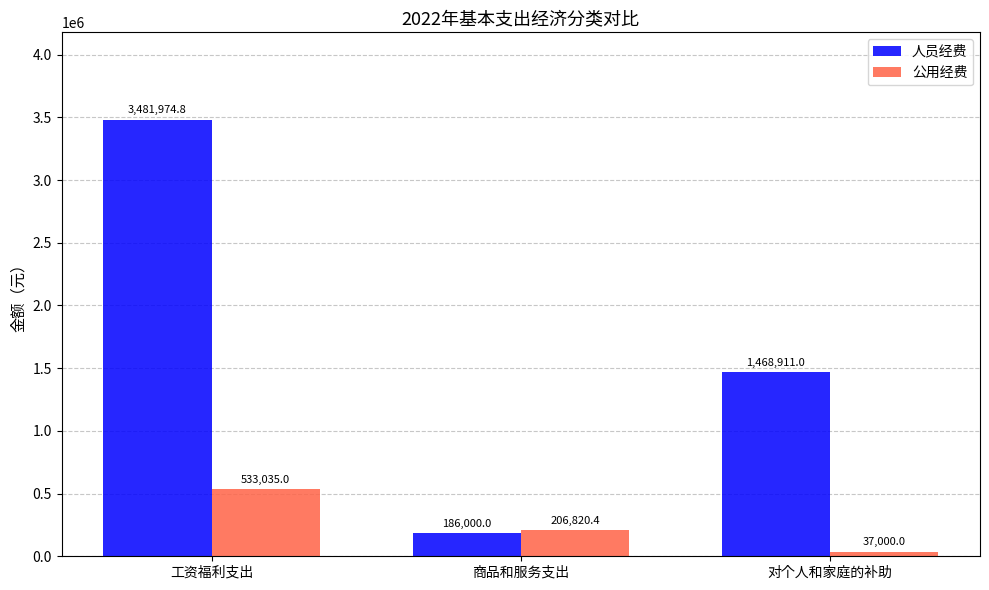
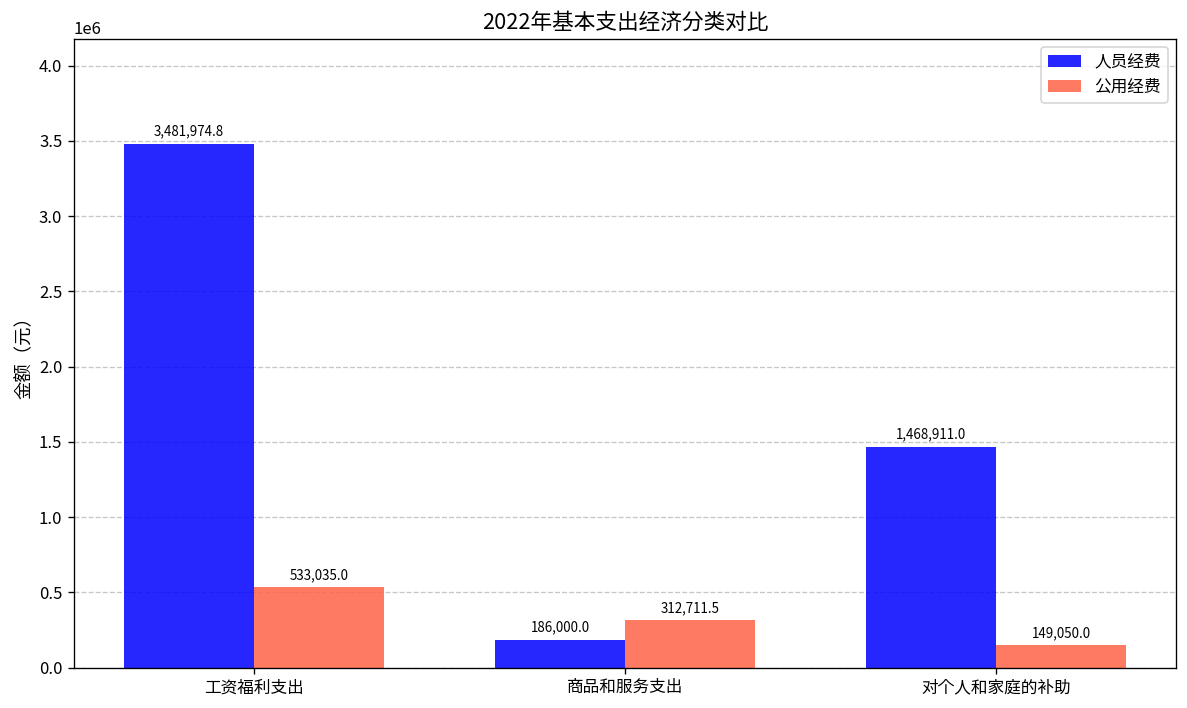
  {
    "人员经费": {
      "工资福利支出": "3,481,974.8",
      "商品和服务支出": "186,000.0",
      "对个人和家庭的补助": "1,468,911.0"
    },
    "公用经费": {
      "工资福利支出": "533,035.0",
-     "商品和服务支出": "206,820.4",
-     "对个人和家庭的补助": "37,000.0"
+     "商品和服务支出": "312,711.5",
+     "对个人和家庭的补助": "149,050.0"
    }
  }
